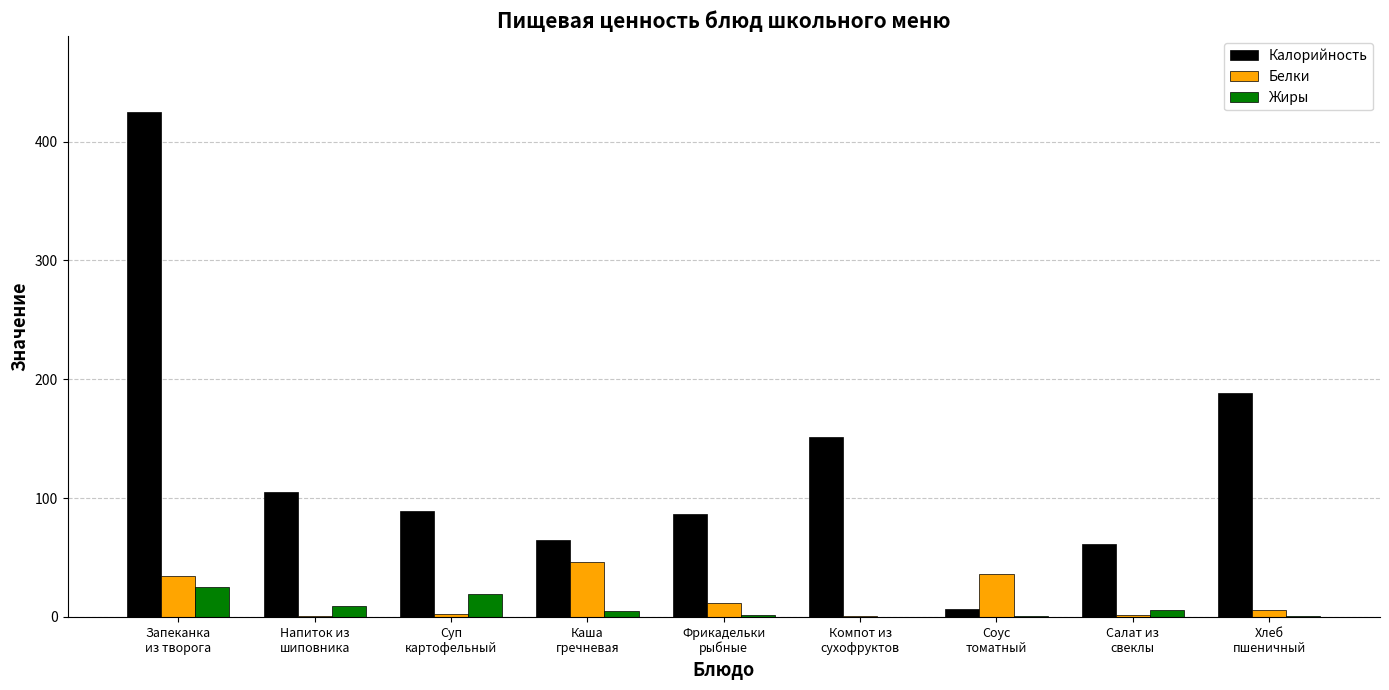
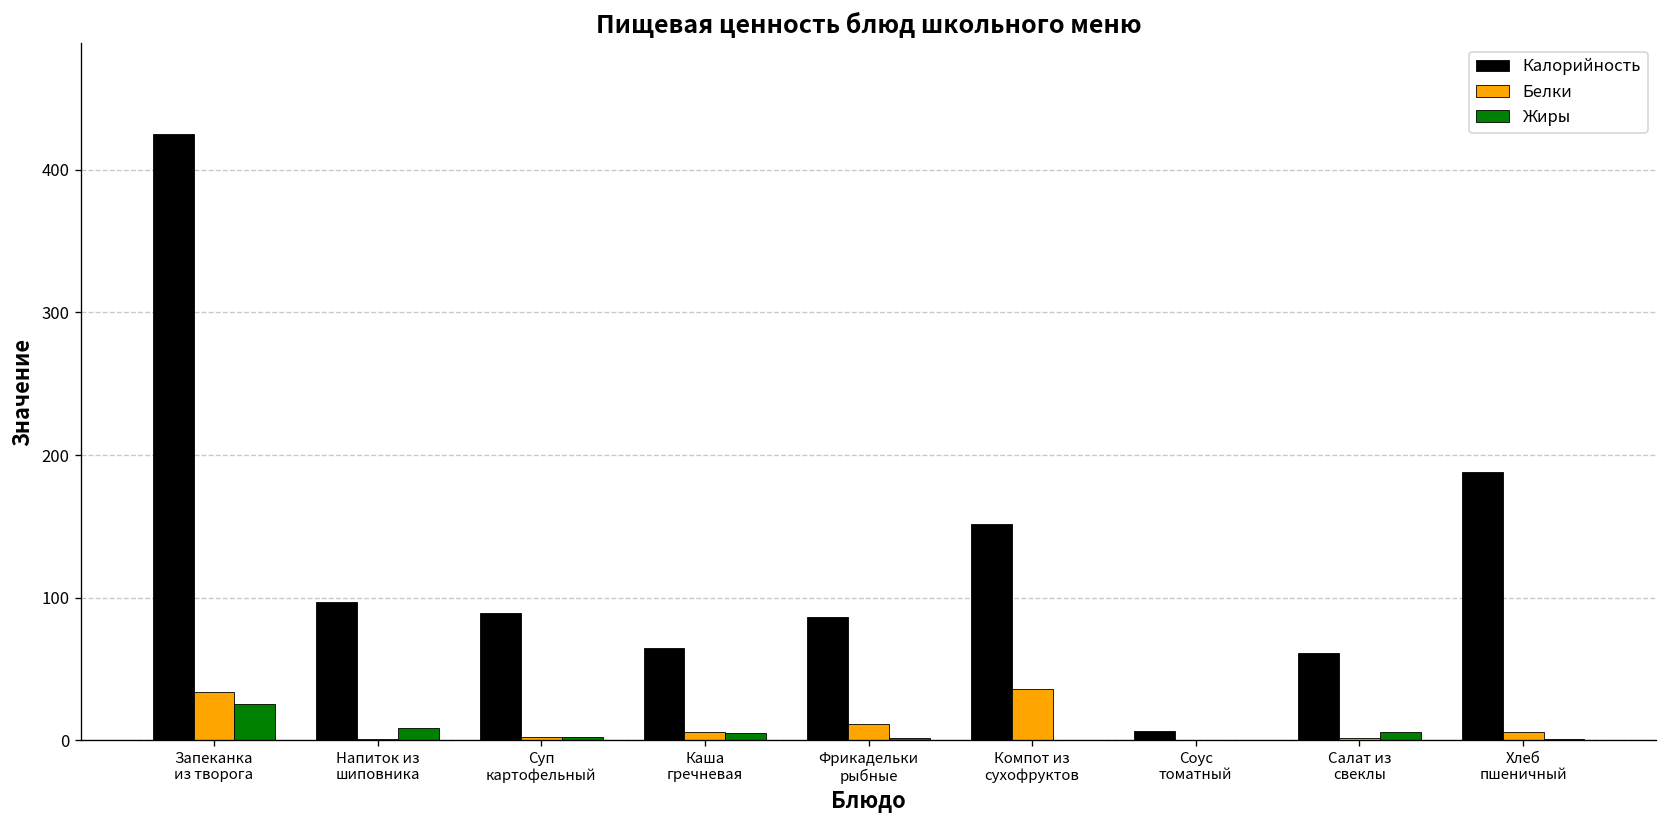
  {
    "Калорийность": {
      "Запеканка из творога": 425,
-     "Напиток из шиповника": 105,
+     "Напиток из шиповника": 97,
      "Суп картофельный": 89,
      "Каша гречневая": 65,
      "Фрикадельки рыбные": 86,
      "Компот из сухофруктов": 151,
      "Соус томатный": 7,
      "Салат из свеклы": 61,
      "Хлеб пшеничный": 188
    },
    "Белки": {
      "Запеканка из творога": 34,
-     "Каша гречневая": 47,
+     "Каша гречневая": 6,
      "Фрикадельки рыбные": 12,
-     "Компот из сухофруктов": 1,
-     "Соус томатный": 36,
+     "Компот из сухофруктов": 36,
+     "Соус томатный": 0,
      "Хлеб пшеничный": 6
    },
    "Жиры": {
      "Запеканка из творога": 25,
      "Напиток из шиповника": 9,
-     "Суп картофельный": 19,
+     "Суп картофельный": 2,
      "Каша гречневая": 5,
      "Компот из сухофруктов": 0,
      "Салат из свеклы": 6
    }
  }
